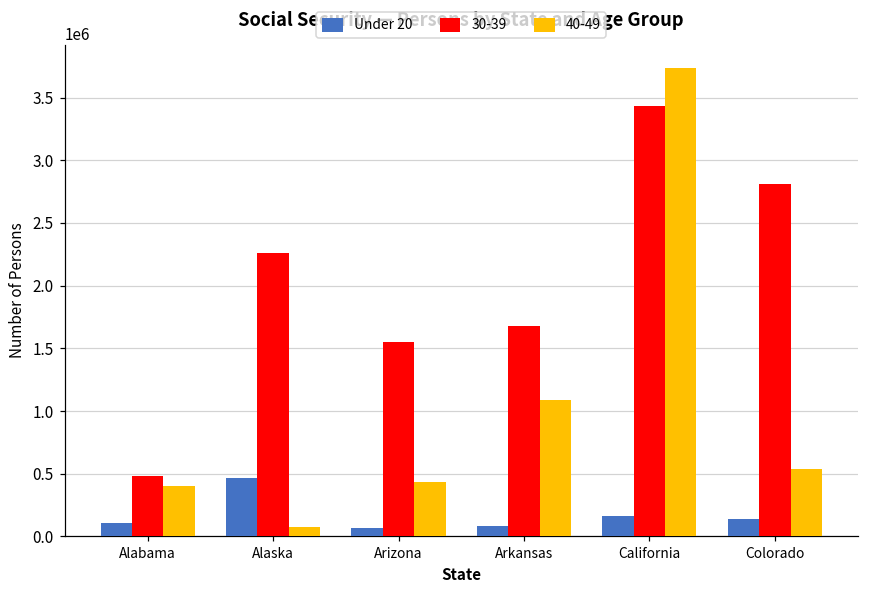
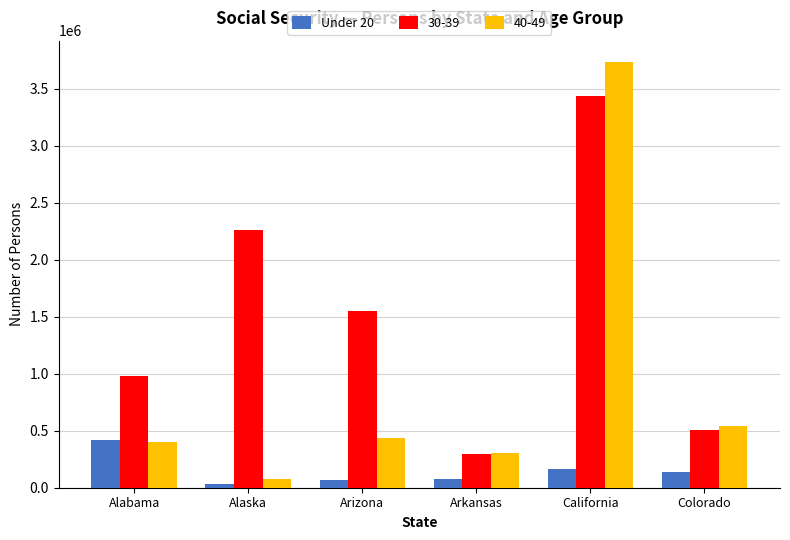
  {
    "Under 20": {
-     "Alabama": 110000,
-     "Alaska": 460000,
+     "Alabama": 420000,
+     "Alaska": 30000,
      "Arizona": 60000,
      "Arkansas": 80000,
      "California": 170000,
      "Colorado": 140000
    },
    "30-39": {
-     "Alabama": 480000,
+     "Alabama": 980000,
      "Alaska": 2260000,
      "Arizona": 1550000,
-     "Arkansas": 1680000,
+     "Arkansas": 300000,
      "California": 3430000,
-     "Colorado": 2810000
+     "Colorado": 510000
    },
    "40-49": {
      "Alabama": 400000,
      "Alaska": 80000,
      "Arizona": 440000,
-     "Arkansas": 1090000,
+     "Arkansas": 310000,
      "California": 3730000,
      "Colorado": 540000
    }
  }
